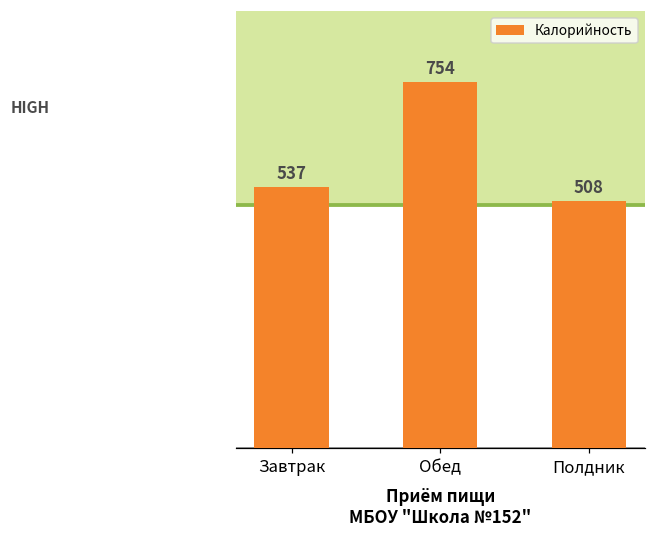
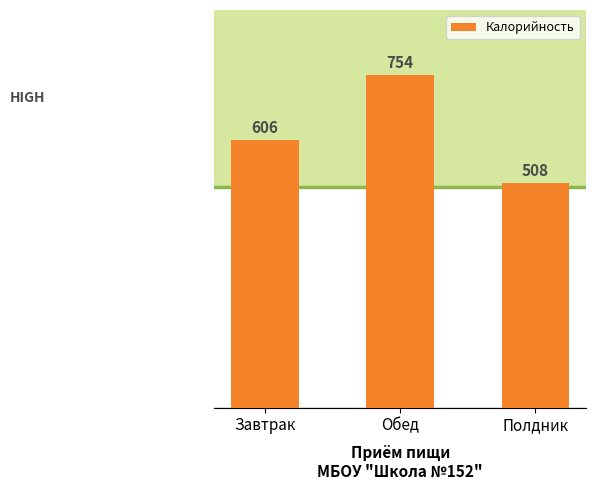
  {
-   "Завтрак": 537,
+   "Завтрак": 606,
    "Обед": 754,
    "Полдник": 508
  }
